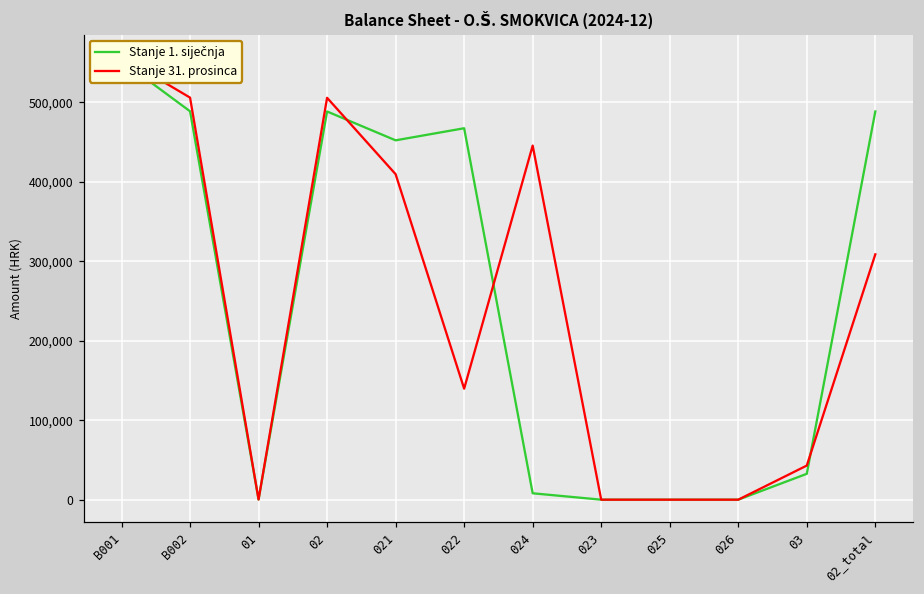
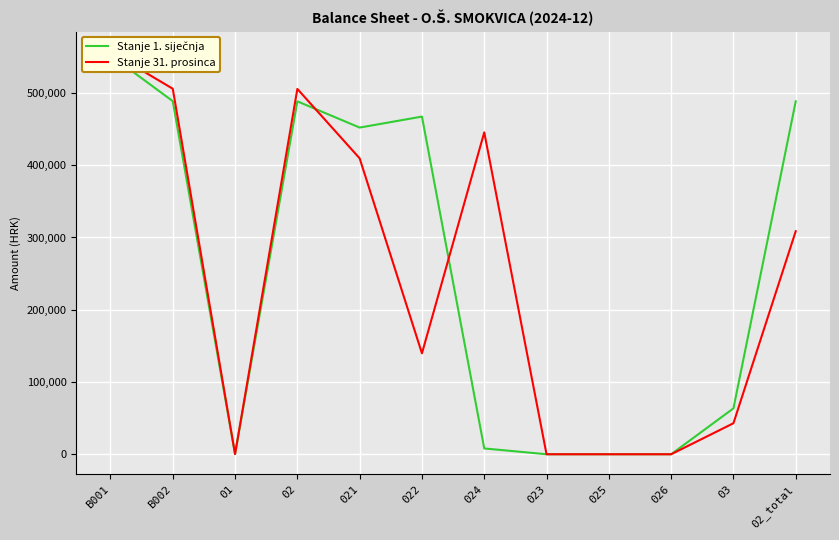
  {
    "Stanje 1. siječnja": {
      "B002": "490,000",
      "02": "490,000",
      "021": "450,000",
      "022": "470,000",
      "024": "10,000",
-     "03": "30,000",
+     "03": "60,000",
      "02_total": "490,000"
    },
    "Stanje 31. prosinca": {
      "B002": "510,000",
      "02": "510,000",
      "021": "410,000",
      "022": "140,000",
      "024": "450,000",
      "03": "40,000",
      "02_total": "310,000"
    }
  }
